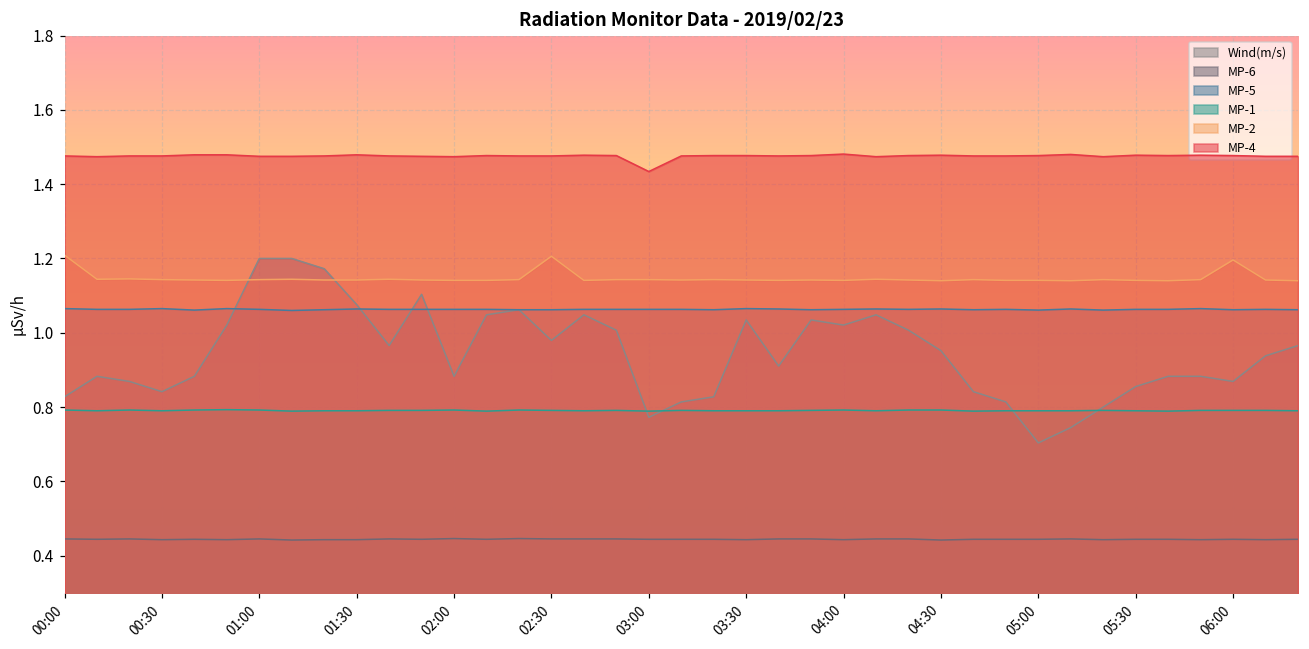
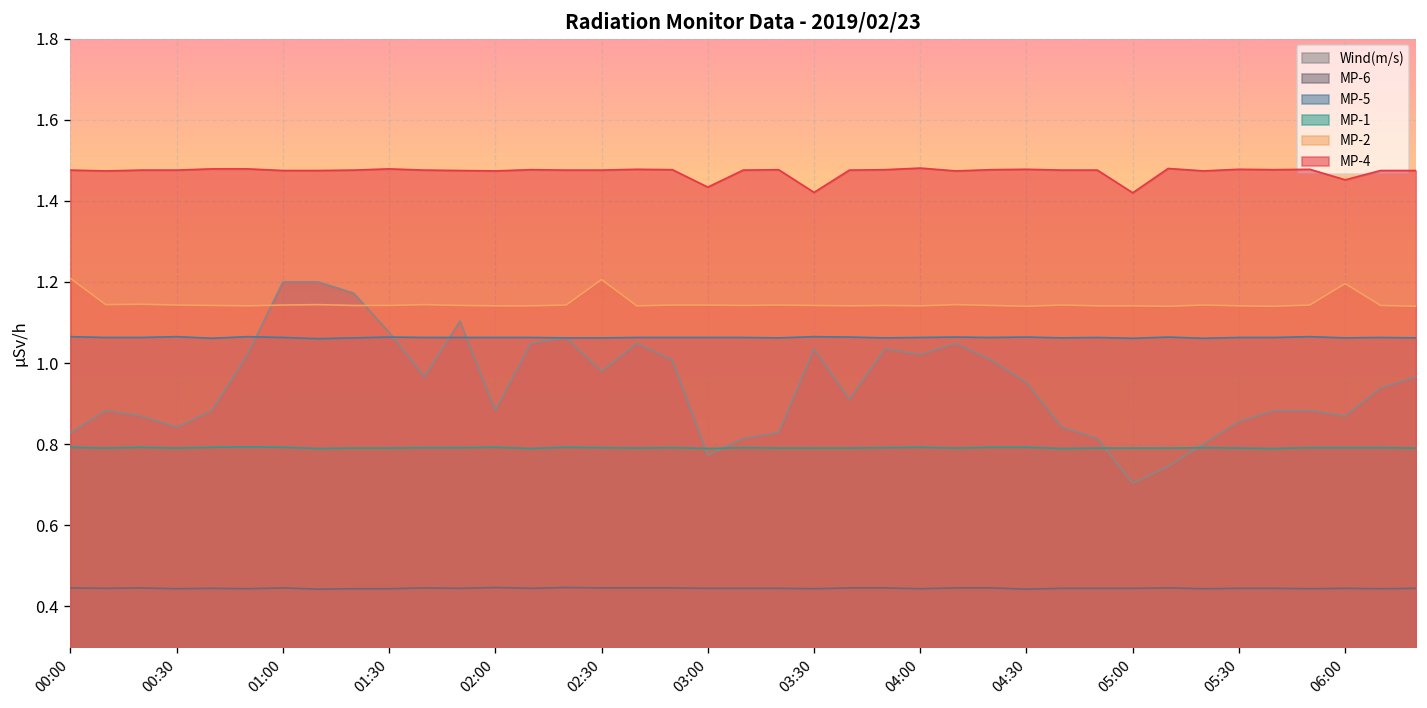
  {
    "MP-2": {
      "00:00": 1.21,
      "00:30": 1.14,
      "01:00": 1.14,
      "01:30": 1.14,
      "02:00": 1.14,
      "02:30": 1.21,
      "03:00": 1.14,
      "03:30": 1.14,
      "04:00": 1.14,
      "04:30": 1.14,
      "05:00": 1.14,
      "05:30": 1.14,
      "06:00": 1.20
    },
    "MP-4": {
      "00:00": 1.48,
      "00:30": 1.48,
      "01:00": 1.48,
      "01:30": 1.48,
      "02:00": 1.47,
      "02:30": 1.48,
      "03:00": 1.43,
-     "03:30": 1.48,
+     "03:30": 1.42,
      "04:00": 1.48,
      "04:30": 1.48,
-     "05:00": 1.48,
+     "05:00": 1.42,
      "05:30": 1.48,
-     "06:00": 1.48
+     "06:00": 1.45
    }
  }
